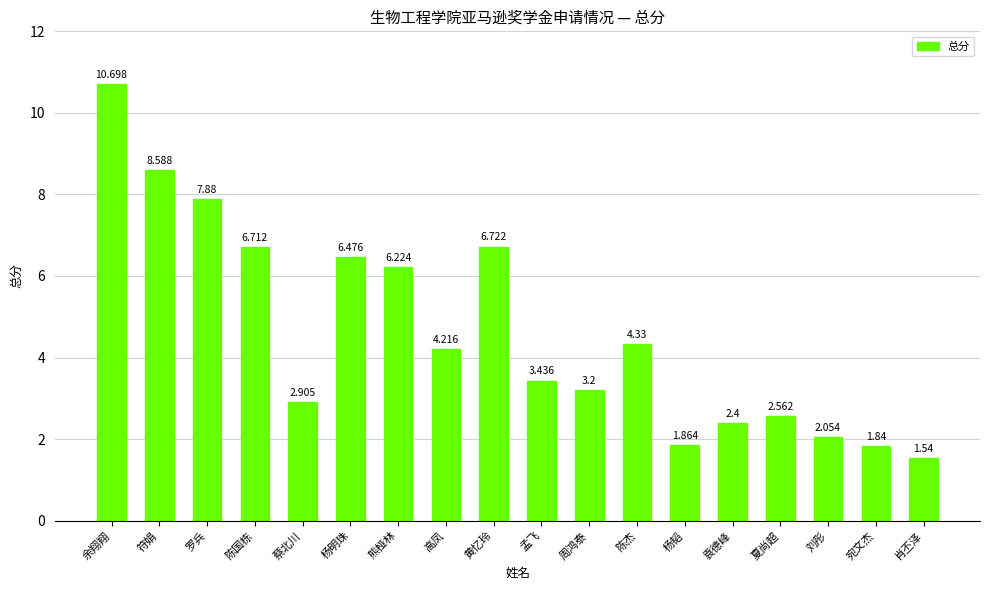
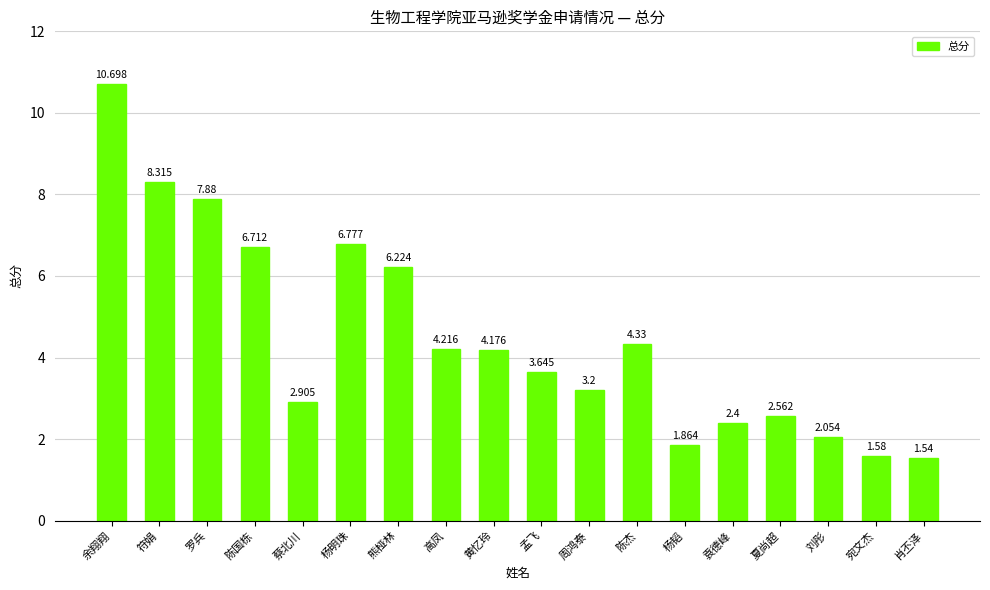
  {
    "余翔翔": 10.698,
-   "符娟": 8.588,
+   "符娟": 8.315,
    "罗兵": 7.88,
    "陈国栋": 6.712,
    "蔡北川": 2.905,
-   "杨明珠": 6.476,
+   "杨明珠": 6.777,
    "熊桠林": 6.224,
    "高凤": 4.216,
-   "黄忆玲": 6.722,
-   "孟飞": 3.436,
+   "黄忆玲": 4.176,
+   "孟飞": 3.645,
    "周鸿泰": 3.2,
    "陈杰": 4.33,
    "杨韬": 1.864,
    "袁德峰": 2.4,
    "夏尚超": 2.562,
    "刘彤": 2.054,
-   "宛文杰": 1.84,
+   "宛文杰": 1.58,
    "肖丕泽": 1.54
  }
